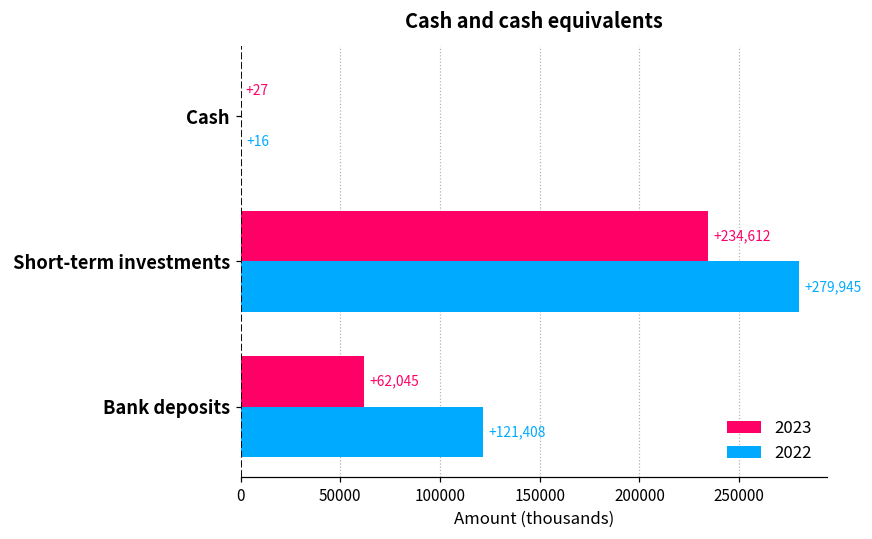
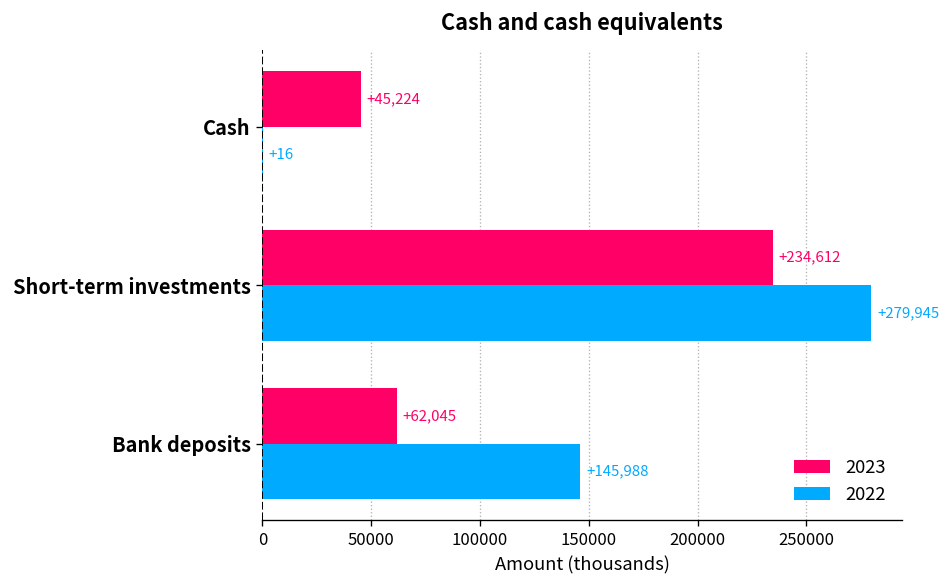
  {
    "2023": {
-     "Cash": "+27",
+     "Cash": "+45,224",
      "Short-term investments": "+234,612",
      "Bank deposits": "+62,045"
    },
    "2022": {
      "Cash": "+16",
      "Short-term investments": "+279,945",
-     "Bank deposits": "+121,408"
+     "Bank deposits": "+145,988"
    }
  }
